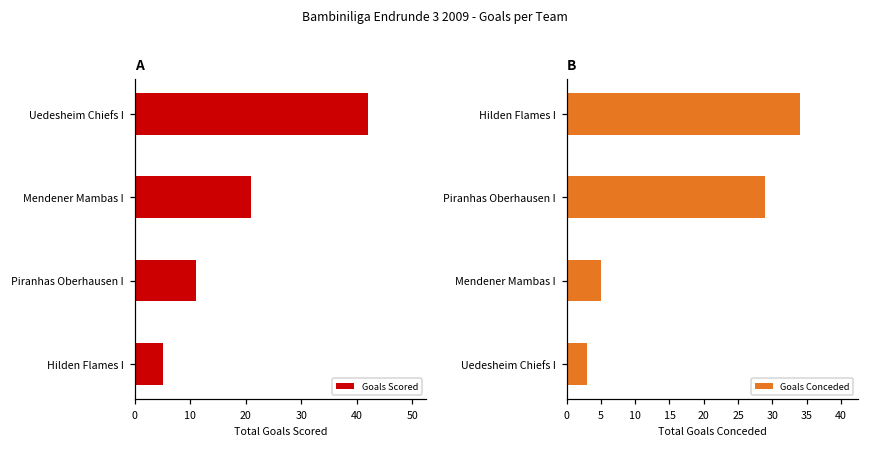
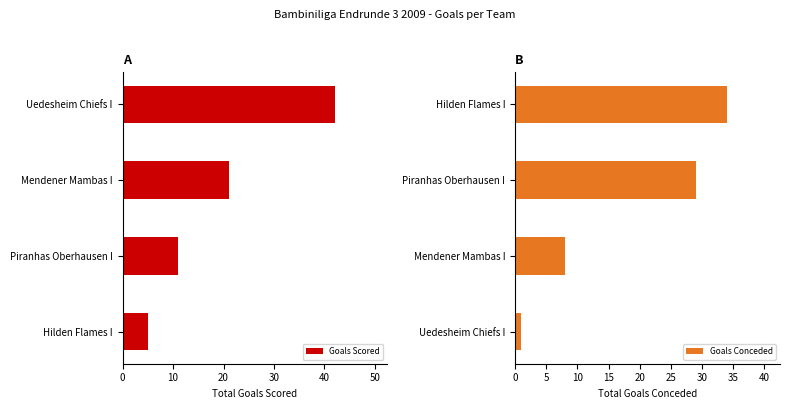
  {
    "A": {
      "Uedesheim Chiefs I": 42,
      "Mendener Mambas I": 21,
      "Piranhas Oberhausen I": 11,
      "Hilden Flames I": 5
    },
    "B": {
      "Hilden Flames I": 34,
      "Piranhas Oberhausen I": 29,
-     "Mendener Mambas I": 5,
-     "Uedesheim Chiefs I": 3
+     "Mendener Mambas I": 8,
+     "Uedesheim Chiefs I": 1
    }
  }
